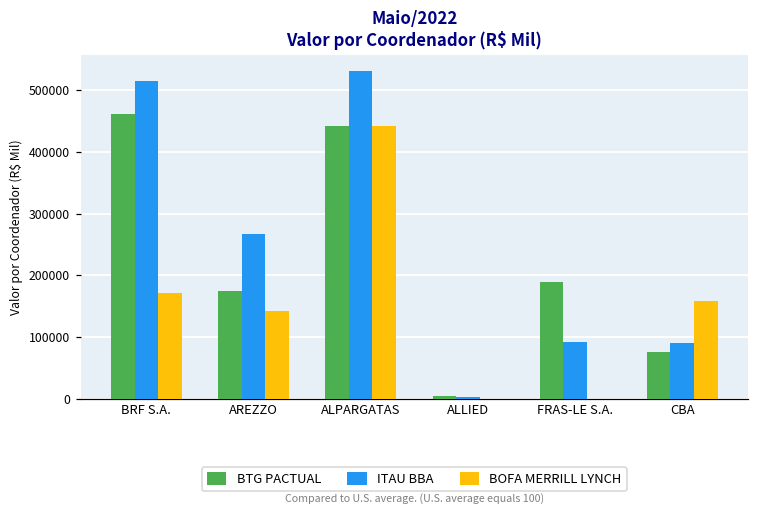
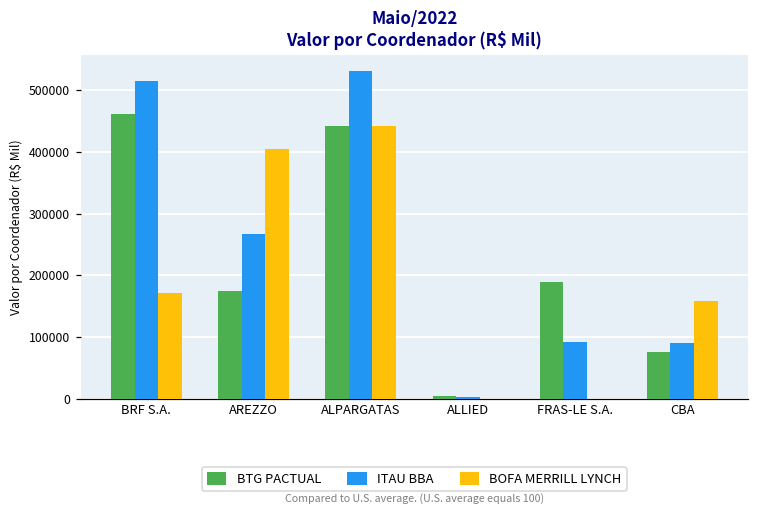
  {
    "BTG PACTUAL": {
      "BRF S.A.": 460000,
      "AREZZO": 180000,
      "ALPARGATAS": 440000,
      "ALLIED": 0,
      "FRAS-LE S.A.": 190000,
      "CBA": 80000
    },
    "ITAU BBA": {
      "BRF S.A.": 520000,
      "AREZZO": 270000,
      "ALPARGATAS": 530000,
      "FRAS-LE S.A.": 90000,
      "CBA": 90000
    },
    "BOFA MERRILL LYNCH": {
      "BRF S.A.": 170000,
-     "AREZZO": 140000,
+     "AREZZO": 410000,
      "ALPARGATAS": 440000,
      "ALLIED": 0,
      "FRAS-LE S.A.": 0,
      "CBA": 160000
    }
  }
